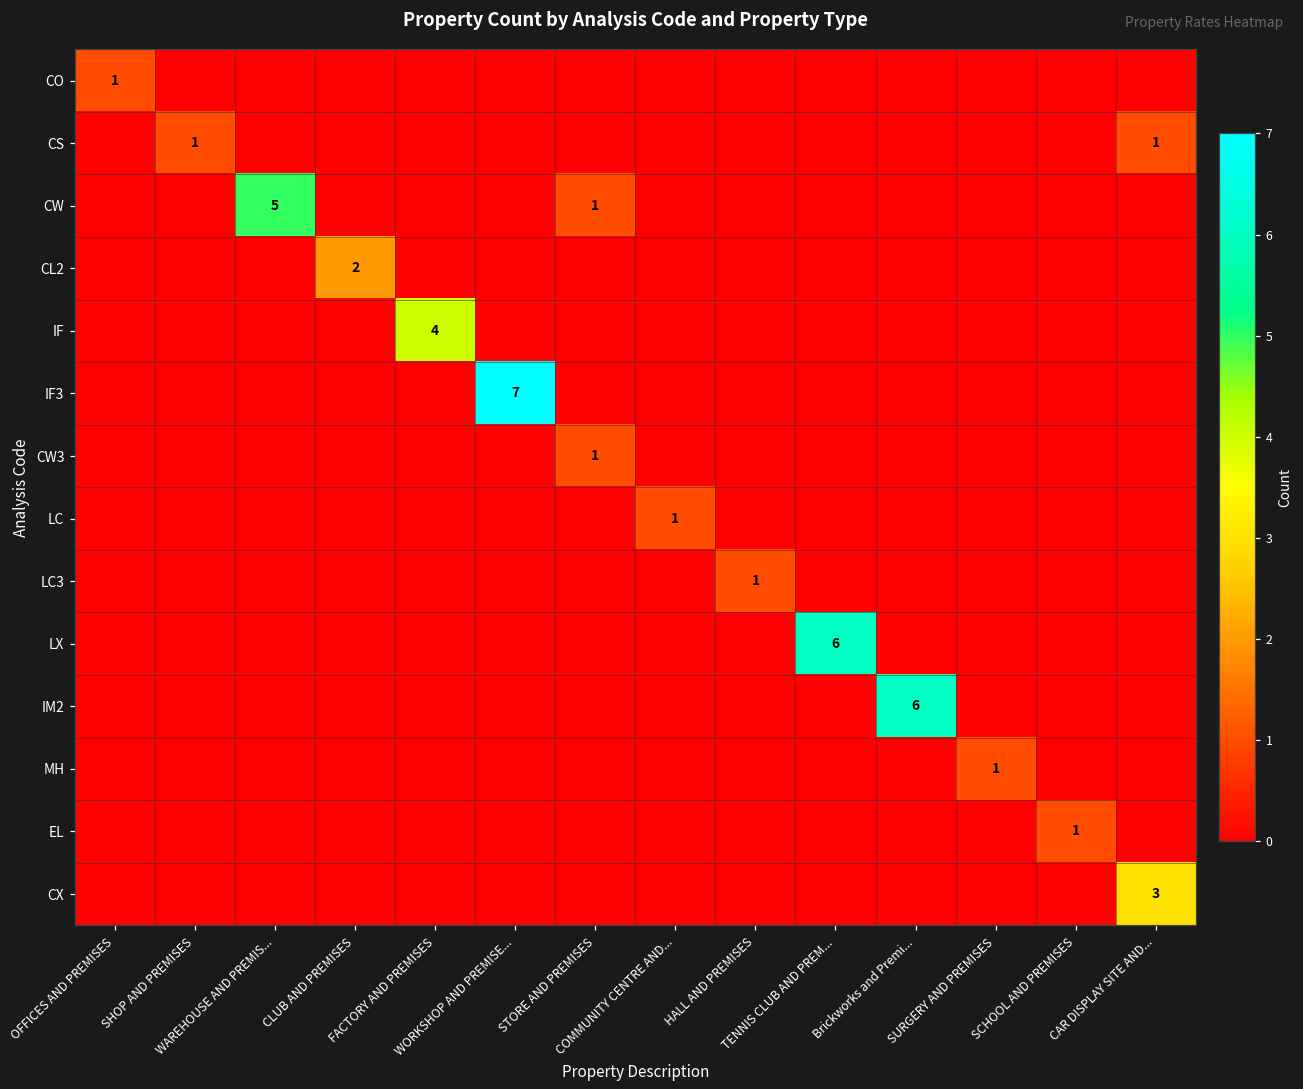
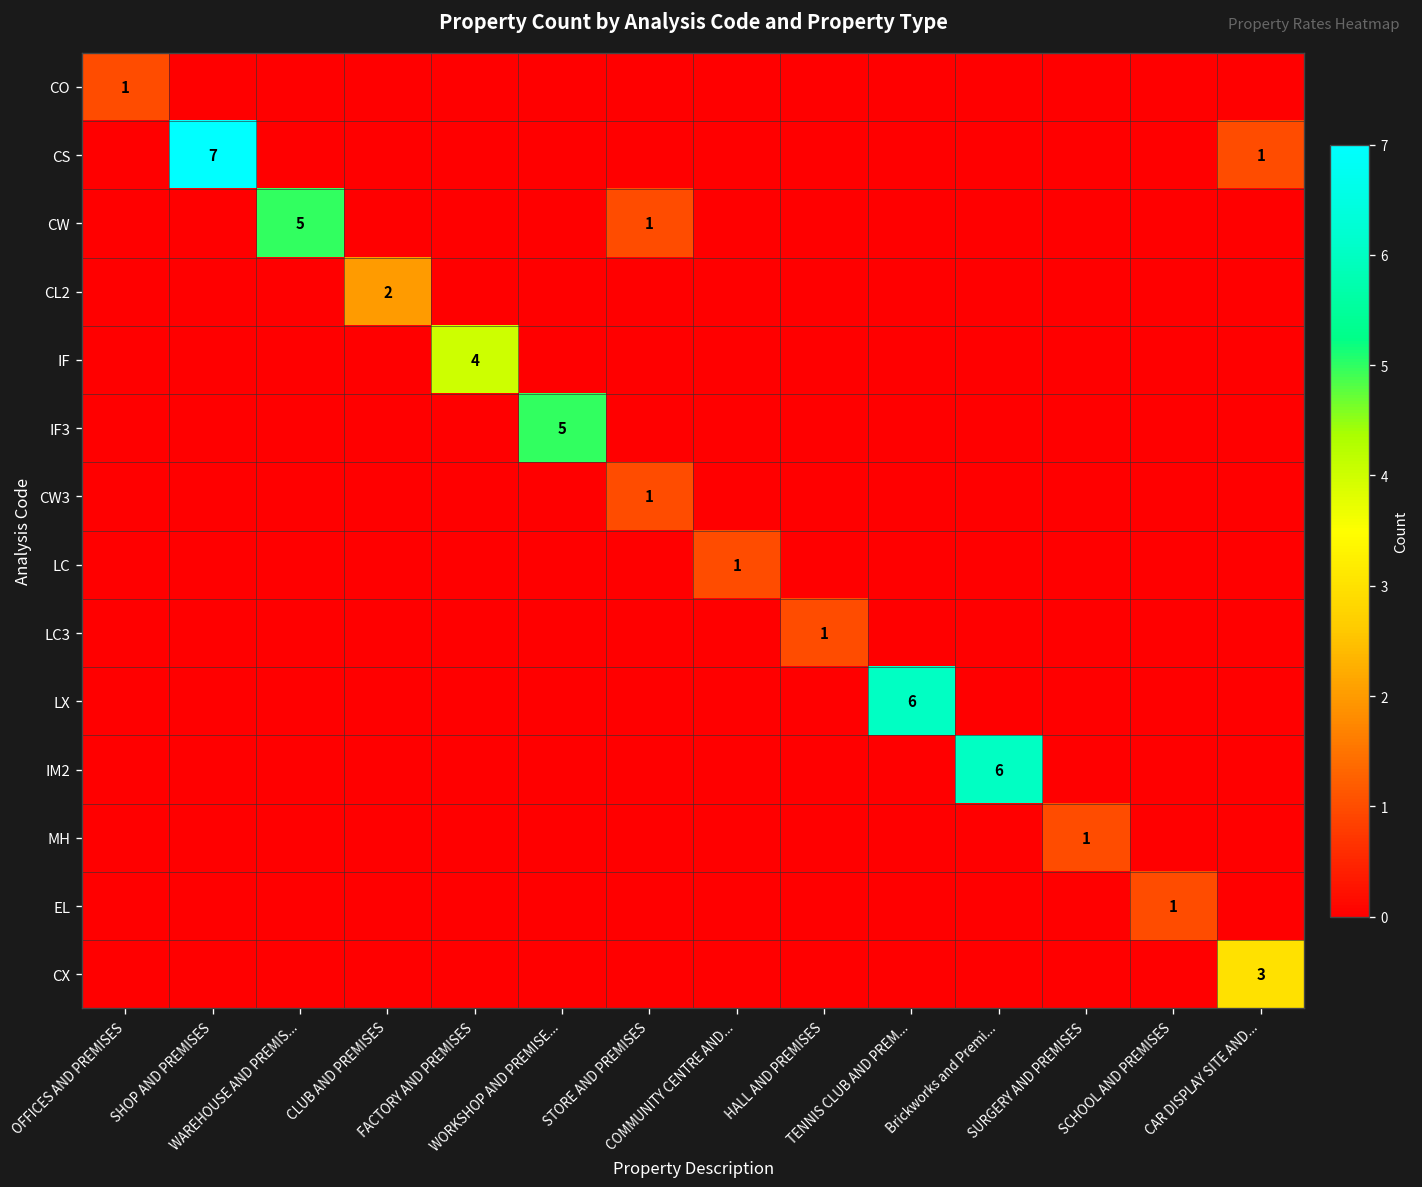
  {
    "CO": {
      "OFFICES AND PREMISES": 1
    },
    "CS": {
-     "SHOP AND PREMISES": 1,
+     "SHOP AND PREMISES": 7,
      "CAR DISPLAY SITE AND...": 1
    },
    "CW": {
      "WAREHOUSE AND PREMIS...": 5,
      "STORE AND PREMISES": 1
    },
    "CL2": {
      "CLUB AND PREMISES": 2
    },
    "IF": {
      "FACTORY AND PREMISES": 4
    },
    "IF3": {
-     "WORKSHOP AND PREMISE...": 7
+     "WORKSHOP AND PREMISE...": 5
    },
    "CW3": {
      "STORE AND PREMISES": 1
    },
    "LC": {
      "COMMUNITY CENTRE AND...": 1
    },
    "LC3": {
      "HALL AND PREMISES": 1
    },
    "LX": {
      "TENNIS CLUB AND PREM...": 6
    },
    "IM2": {
      "Brickworks and Premi...": 6
    },
    "MH": {
      "SURGERY AND PREMISES": 1
    },
    "EL": {
      "SCHOOL AND PREMISES": 1
    },
    "CX": {
      "CAR DISPLAY SITE AND...": 3
    }
  }
